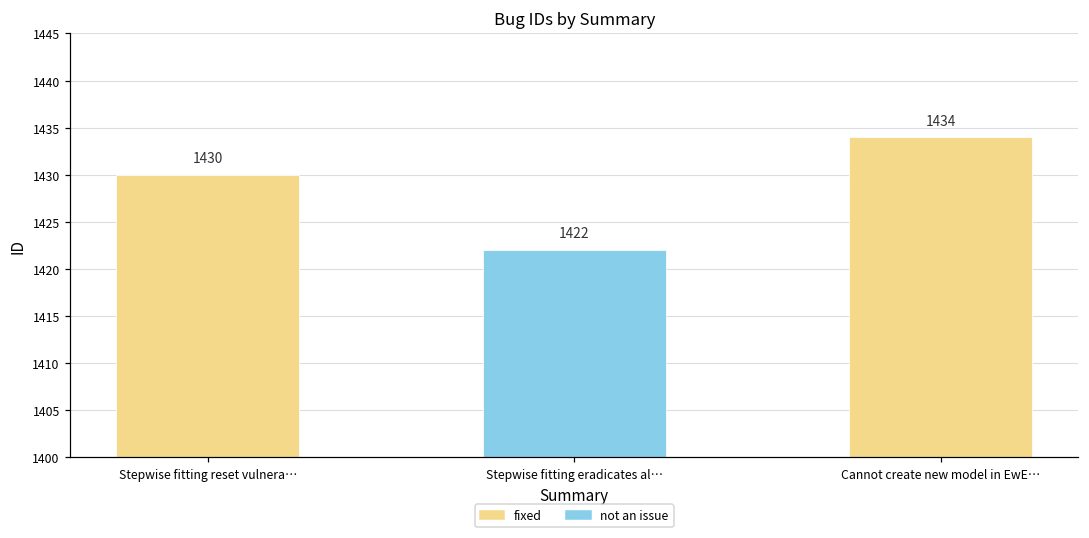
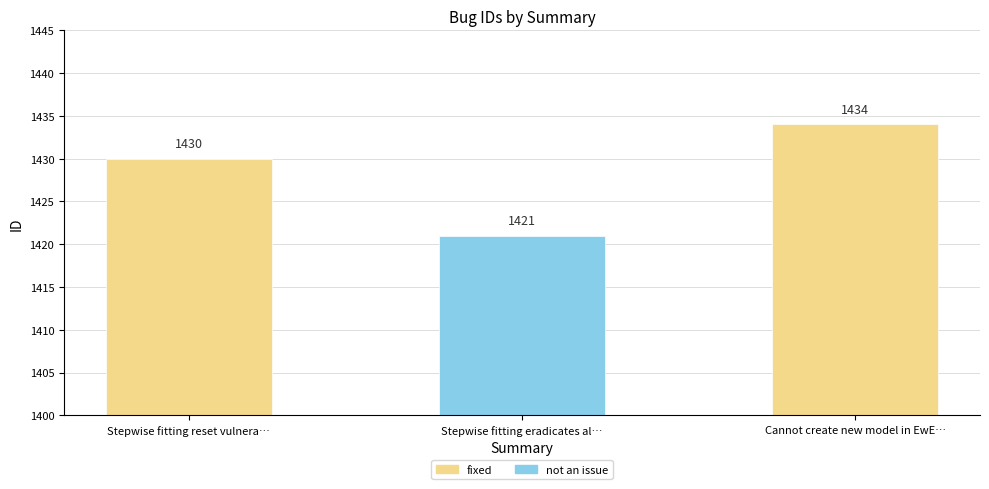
  {
    "Stepwise fitting reset vulnera…": 1430,
-   "Stepwise fitting eradicates al…": 1422,
+   "Stepwise fitting eradicates al…": 1421,
    "Cannot create new model in EwE…": 1434
  }
